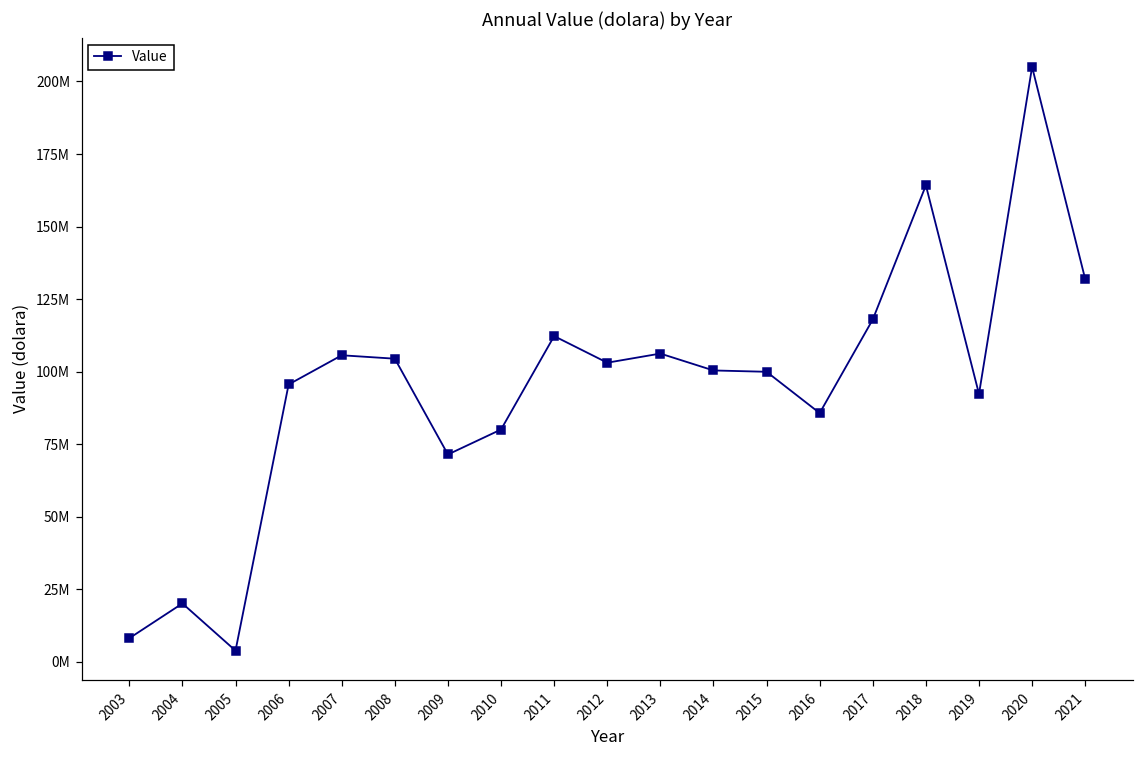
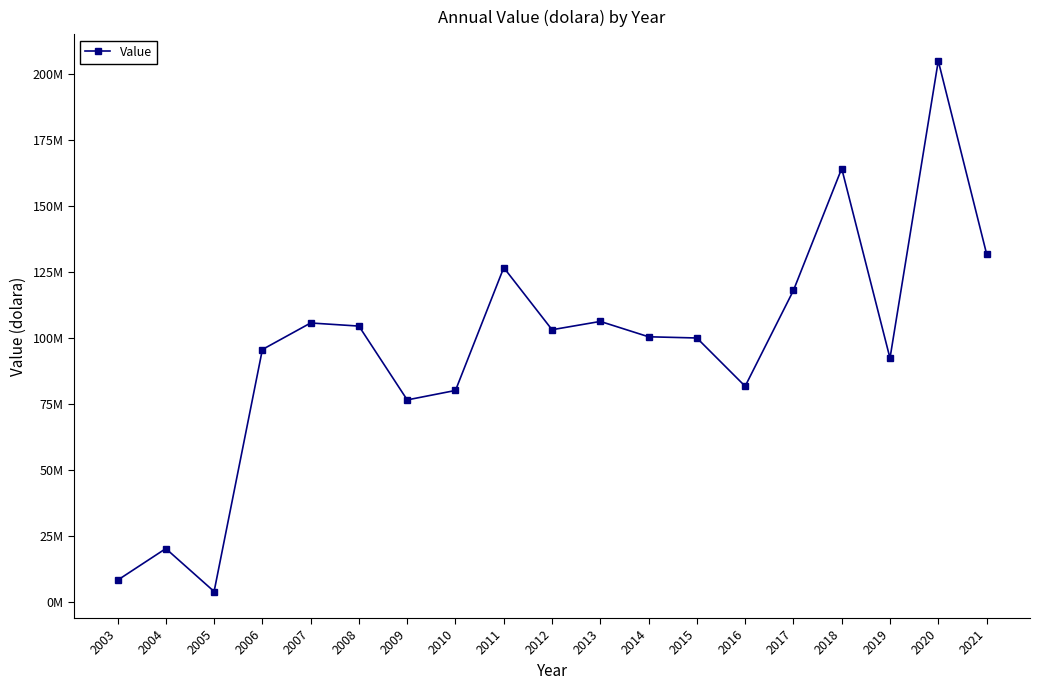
  {
    "2003": 8000000,
    "2004": 20000000,
    "2005": 4000000,
    "2006": 96000000,
    "2007": 106000000,
    "2008": 104000000,
-   "2009": 71000000,
+   "2009": 76000000,
    "2010": 80000000,
-   "2011": 112000000,
+   "2011": 127000000,
    "2012": 103000000,
    "2013": 106000000,
    "2014": 100000000,
    "2015": 100000000,
-   "2016": 86000000,
+   "2016": 82000000,
    "2017": 118000000,
    "2018": 164000000,
    "2019": 92000000,
    "2020": 205000000,
    "2021": 132000000
  }
